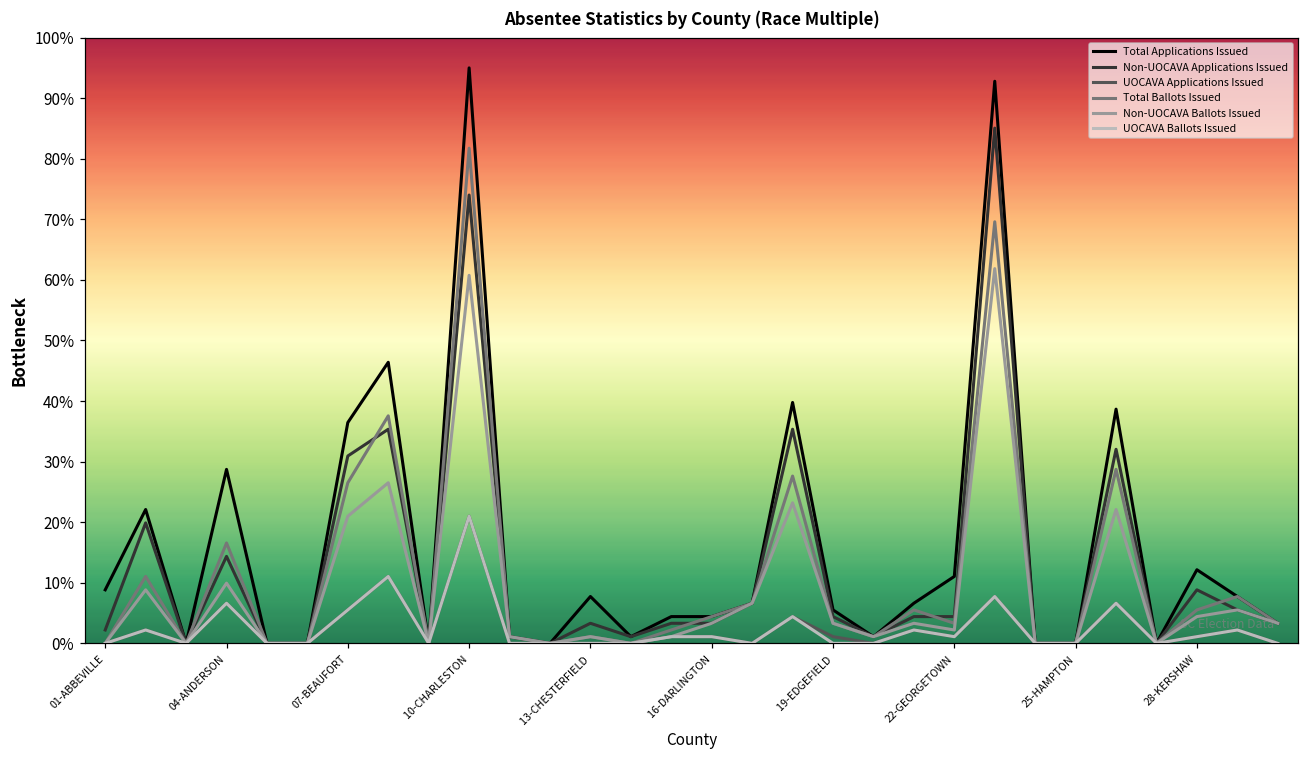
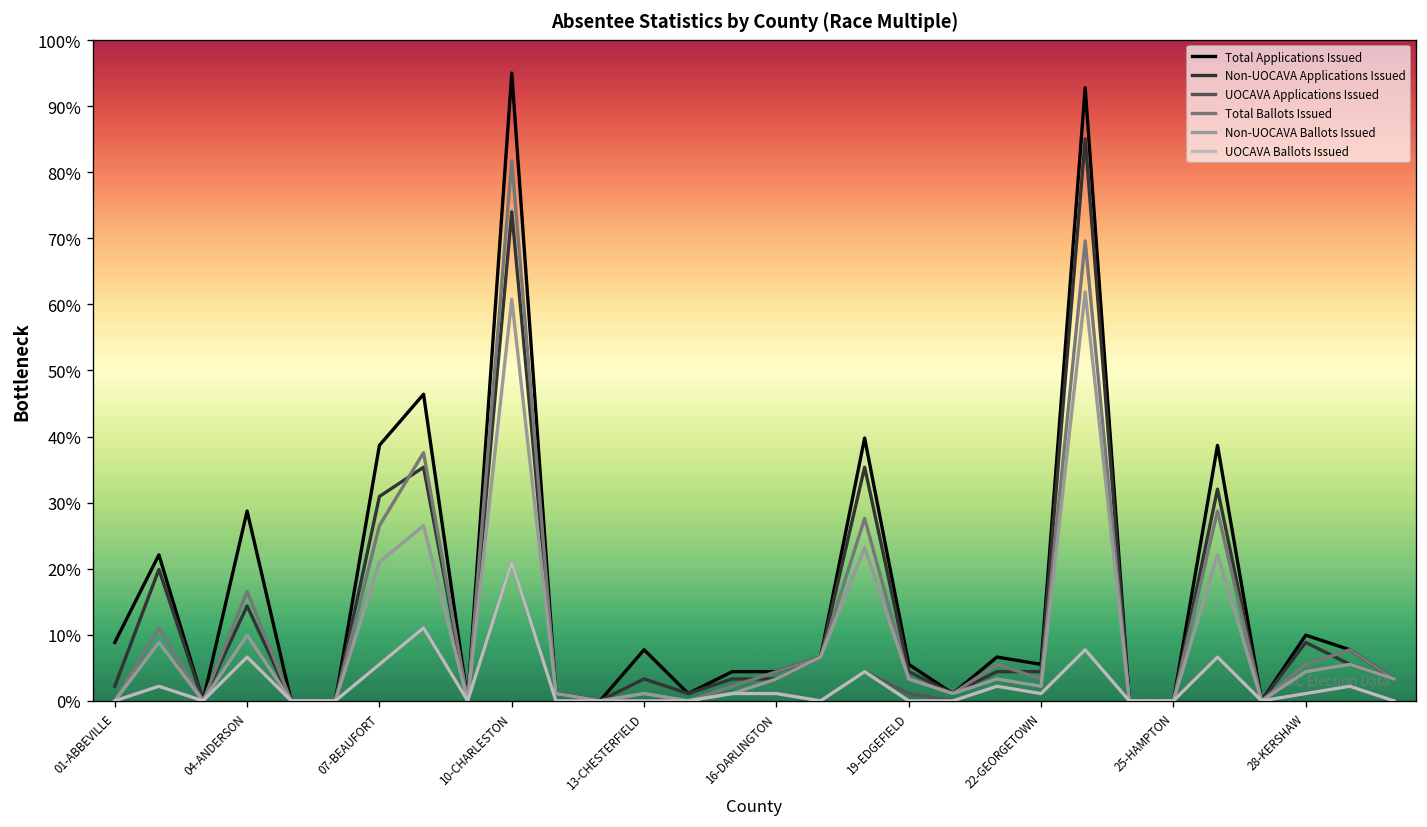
  {
    "Total Applications Issued": {
      "01-ABBEVILLE": "9%",
      "04-ANDERSON": "29%",
-     "07-BEAUFORT": "36%",
+     "07-BEAUFORT": "39%",
      "10-CHARLESTON": "95%",
      "13-CHESTERFIELD": "8%",
      "19-EDGEFIELD": "6%",
-     "22-GEORGETOWN": "11%",
-     "28-KERSHAW": "12%"
+     "22-GEORGETOWN": "6%",
+     "28-KERSHAW": "10%"
    }
  }
